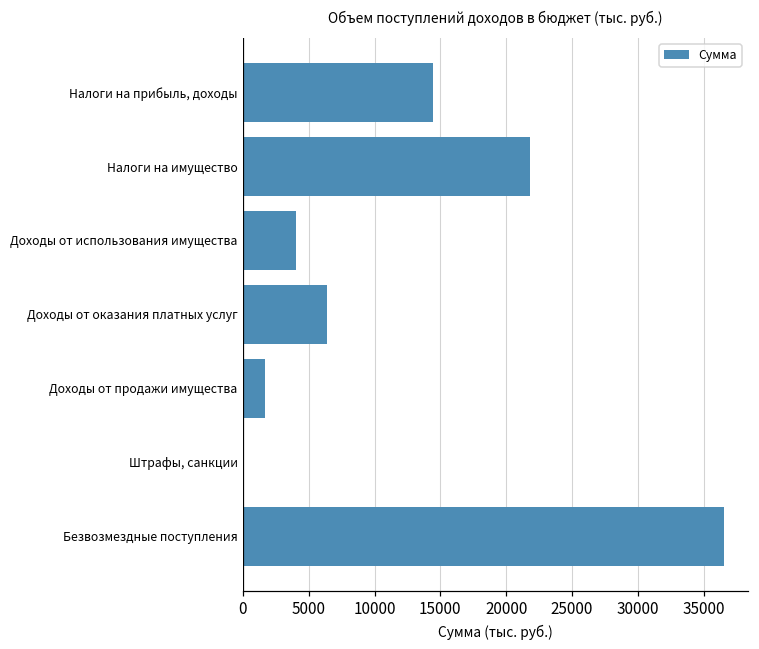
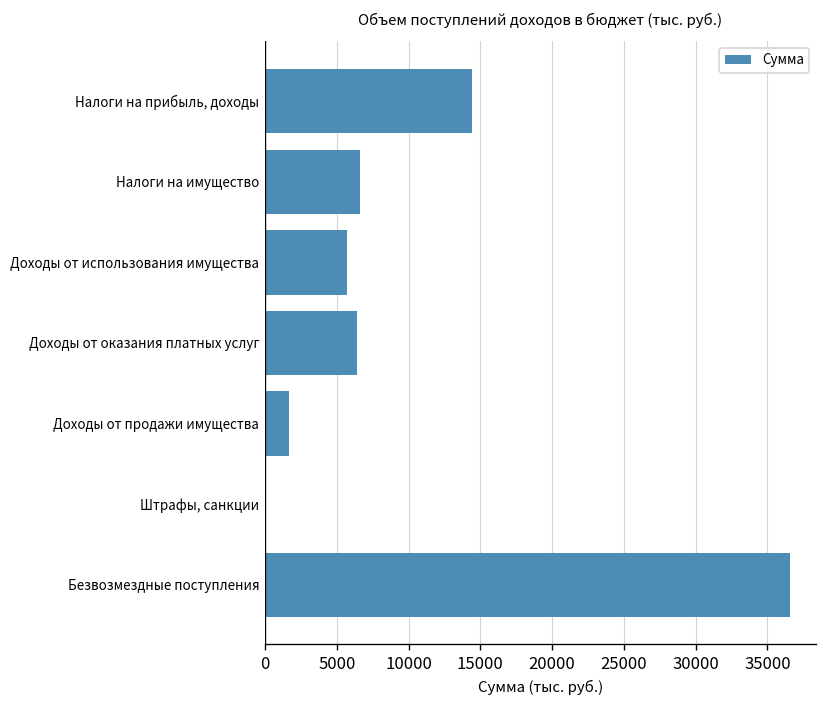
  {
    "Налоги на прибыль, доходы": 14400,
-   "Налоги на имущество": 21800,
-   "Доходы от использования имущества": 4000,
+   "Налоги на имущество": 6600,
+   "Доходы от использования имущества": 5700,
    "Доходы от оказания платных услуг": 6400,
    "Доходы от продажи имущества": 1600,
    "Безвозмездные поступления": 36600
  }
